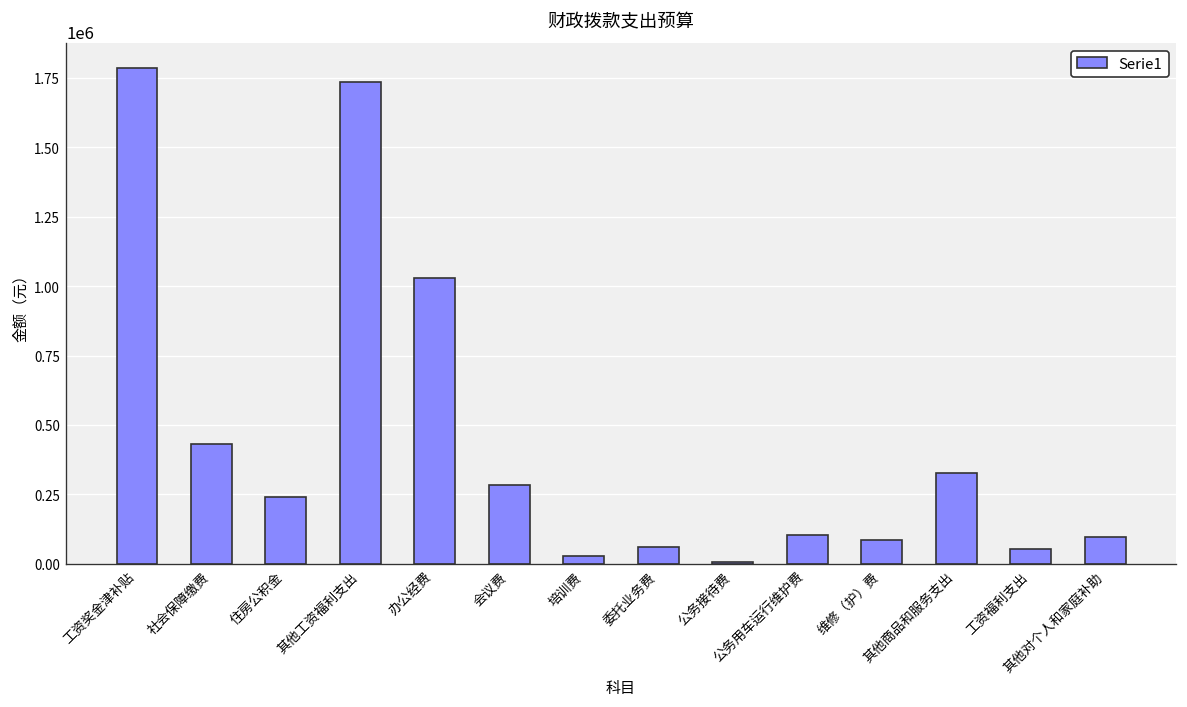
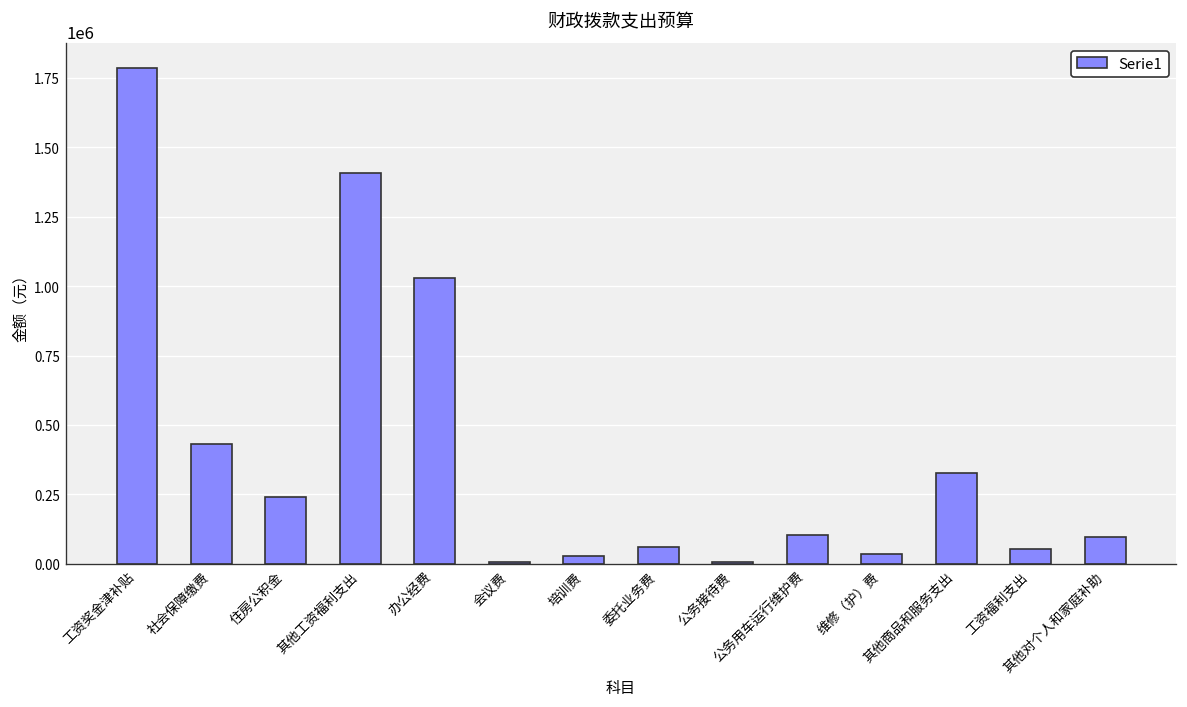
  {
    "工资奖金津补贴": 1790000,
    "社会保障缴费": 430000,
    "住房公积金": 240000,
-   "其他工资福利支出": 1740000,
+   "其他工资福利支出": 1410000,
    "办公经费": 1030000,
-   "会议费": 280000,
+   "会议费": 10000,
    "培训费": 30000,
    "委托业务费": 60000,
    "公务用车运行维护费": 100000,
-   "维修（护）费": 90000,
+   "维修（护）费": 40000,
    "其他商品和服务支出": 330000,
    "工资福利支出": 50000,
    "其他对个人和家庭补助": 100000
  }
